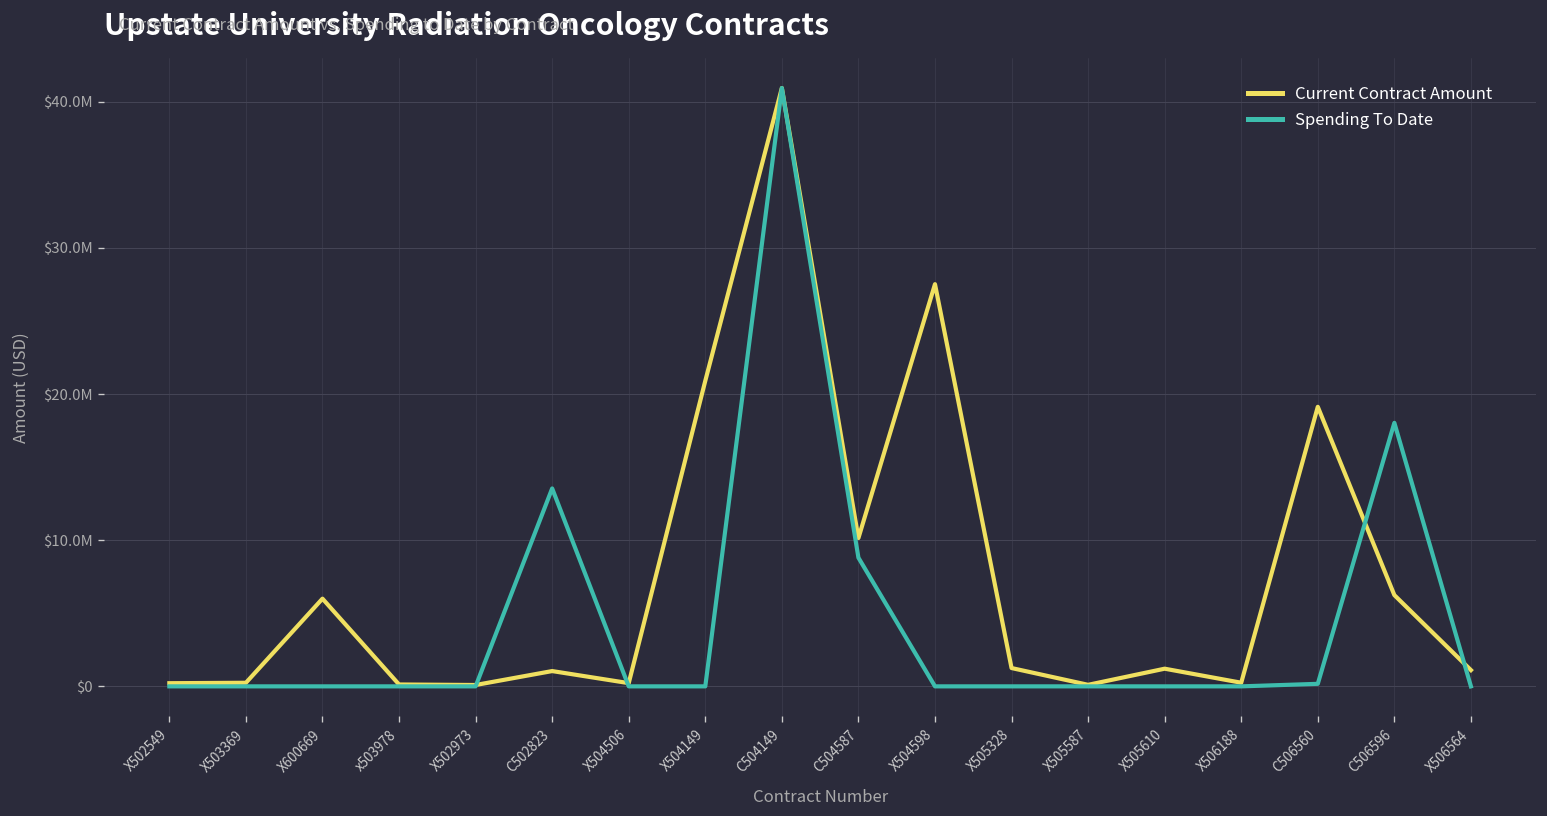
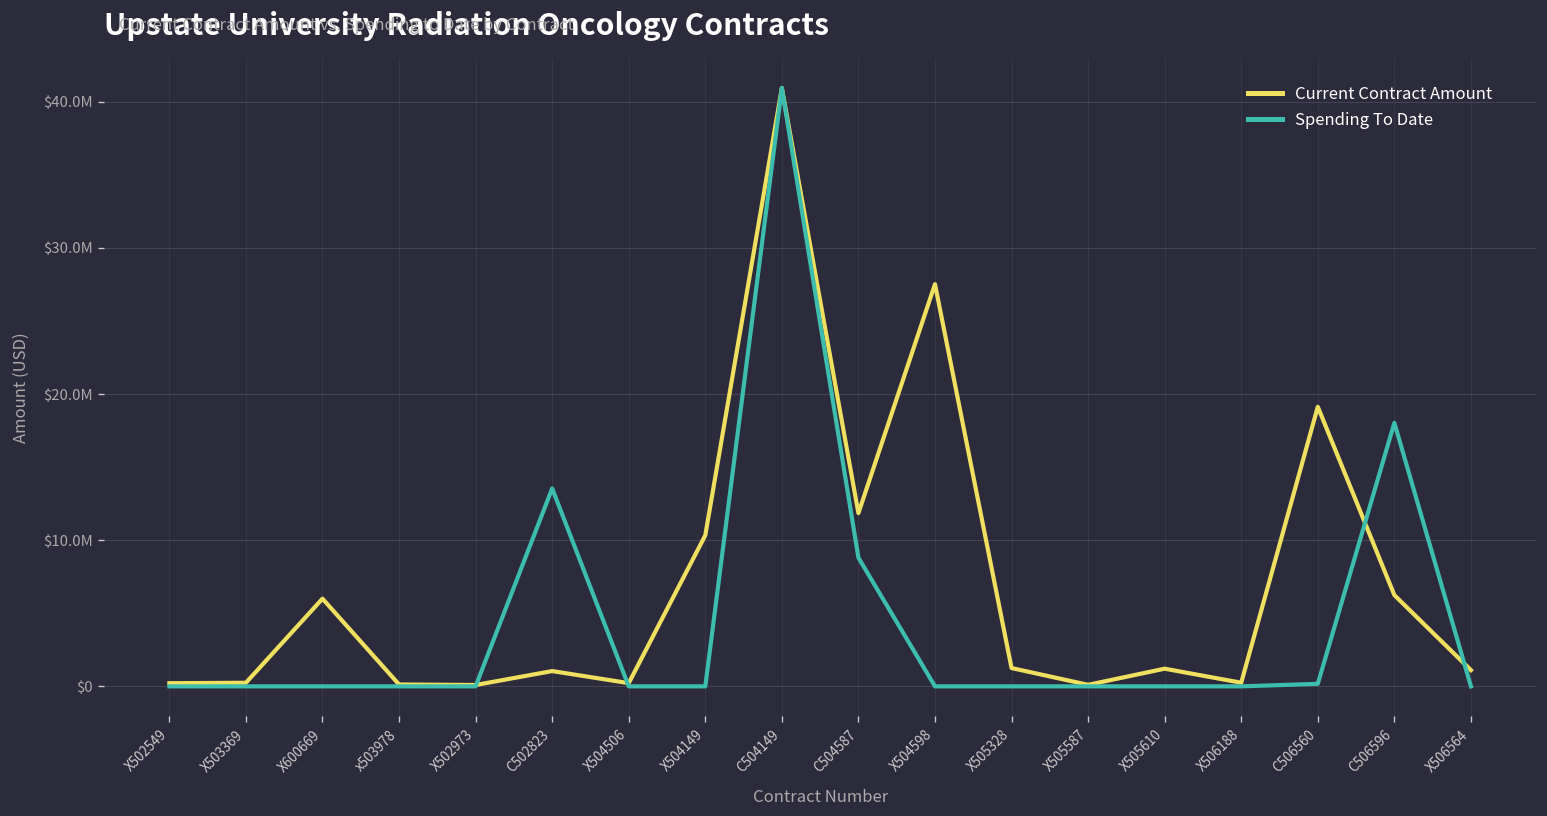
  {
    "Current Contract Amount": {
      "X502549": "$200000",
      "X503369": "$200000",
      "X600669": "$6000000",
      "C502823": "$1000000",
      "X504506": "$200000",
-     "X504149": "$20900000",
-     "C504587": "$10100000",
+     "X504149": "$10300000",
+     "C504587": "$11900000",
      "X504598": "$27500000",
      "X505328": "$1300000",
      "X505610": "$1200000",
      "X506188": "$200000",
      "C506560": "$19100000",
      "C506596": "$6200000",
      "X506564": "$1100000"
    },
    "Spending To Date": {
      "X502549": "$0",
      "X503369": "$0",
      "X600669": "$0",
      "C502823": "$13500000",
      "X504506": "$0",
      "X504149": "$0",
      "C504587": "$8800000",
      "X504598": "$0",
      "X505328": "$0",
      "X505610": "$0",
      "X506188": "$0",
      "C506560": "$200000",
      "C506596": "$18000000",
      "X506564": "$0"
    }
  }
